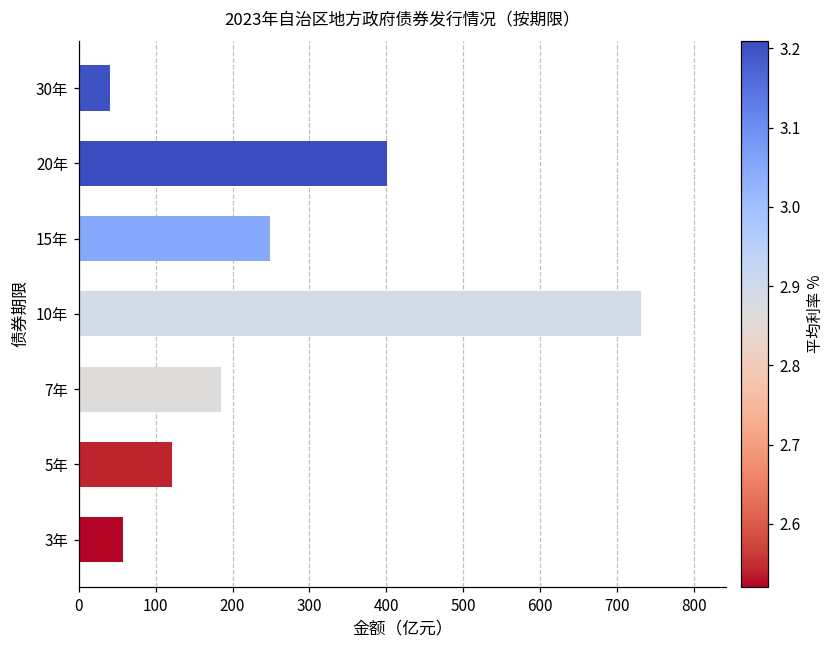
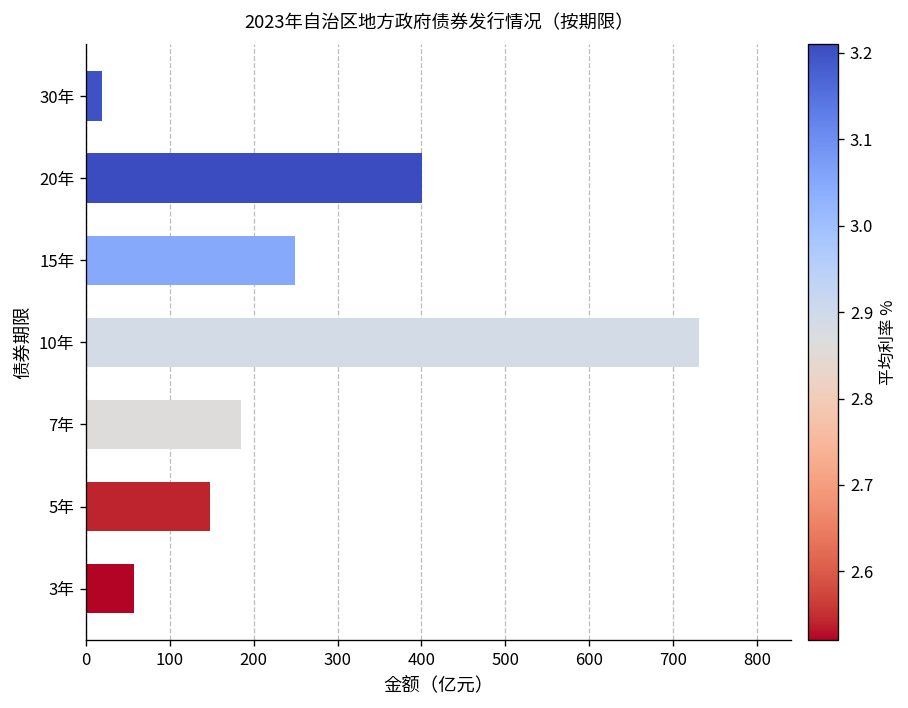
  {
-   "30年": 40,
+   "30年": 20,
    "20年": 400,
    "15年": 250,
    "10年": 730,
    "7年": 190,
-   "5年": 120,
+   "5年": 150,
    "3年": 60
  }
